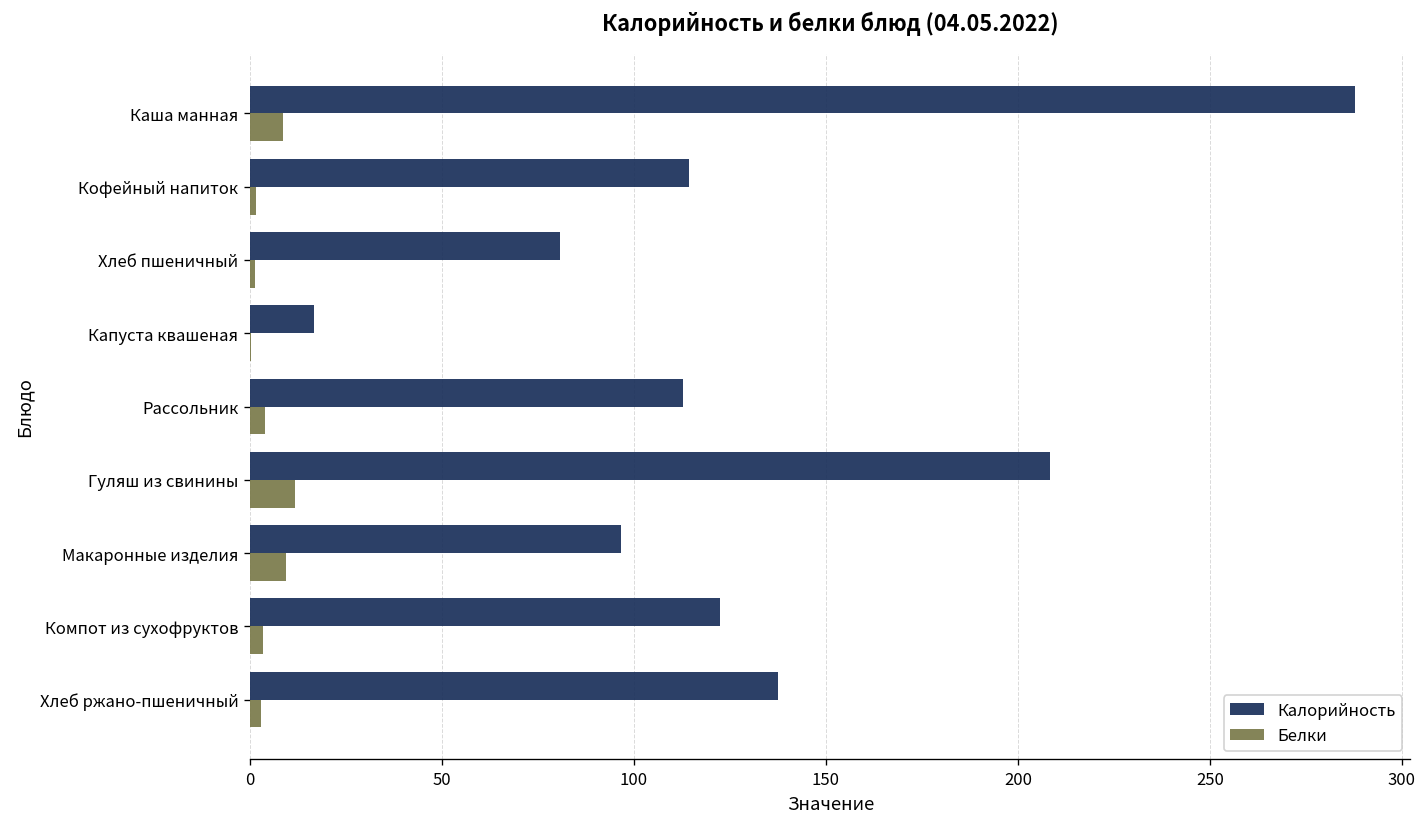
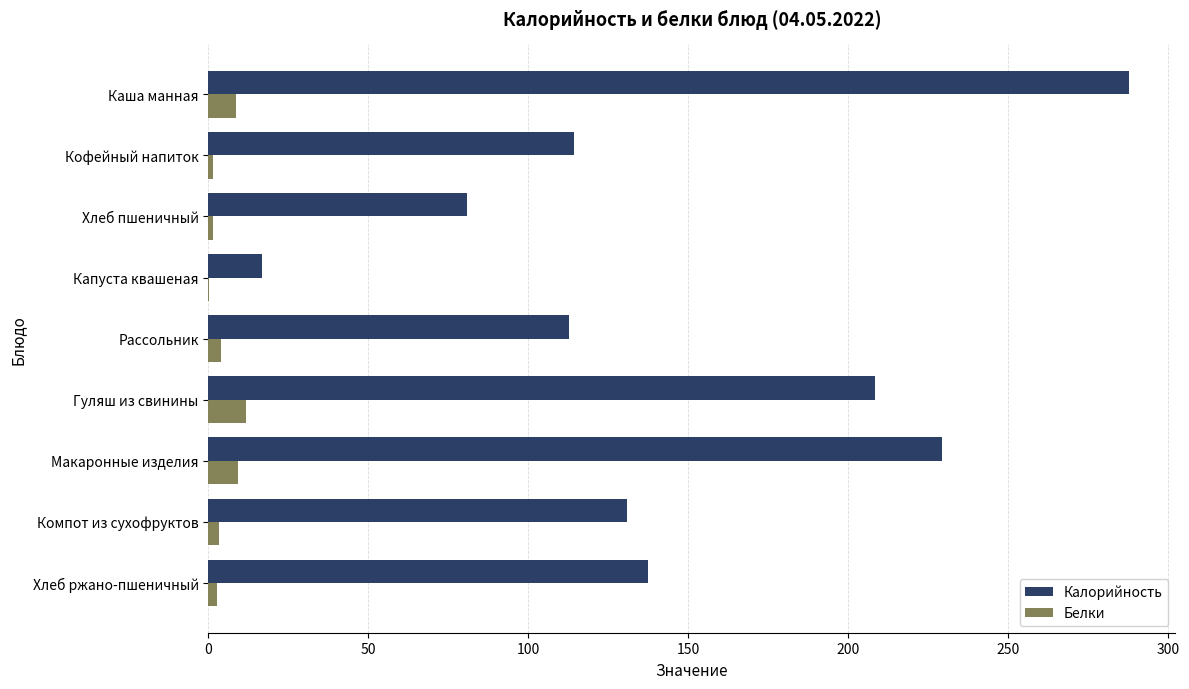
  {
    "Калорийность": {
      "Каша манная": 288,
      "Кофейный напиток": 114,
      "Хлеб пшеничный": 81,
      "Капуста квашеная": 17,
      "Рассольник": 113,
      "Гуляш из свинины": 208,
-     "Макаронные изделия": 97,
-     "Компот из сухофруктов": 122,
+     "Макаронные изделия": 229,
+     "Компот из сухофруктов": 131,
      "Хлеб ржано-пшеничный": 138
    },
    "Белки": {
      "Каша манная": 9,
      "Кофейный напиток": 1,
      "Хлеб пшеничный": 1,
      "Рассольник": 4,
      "Гуляш из свинины": 12,
      "Макаронные изделия": 9,
      "Компот из сухофруктов": 3,
      "Хлеб ржано-пшеничный": 3
    }
  }
